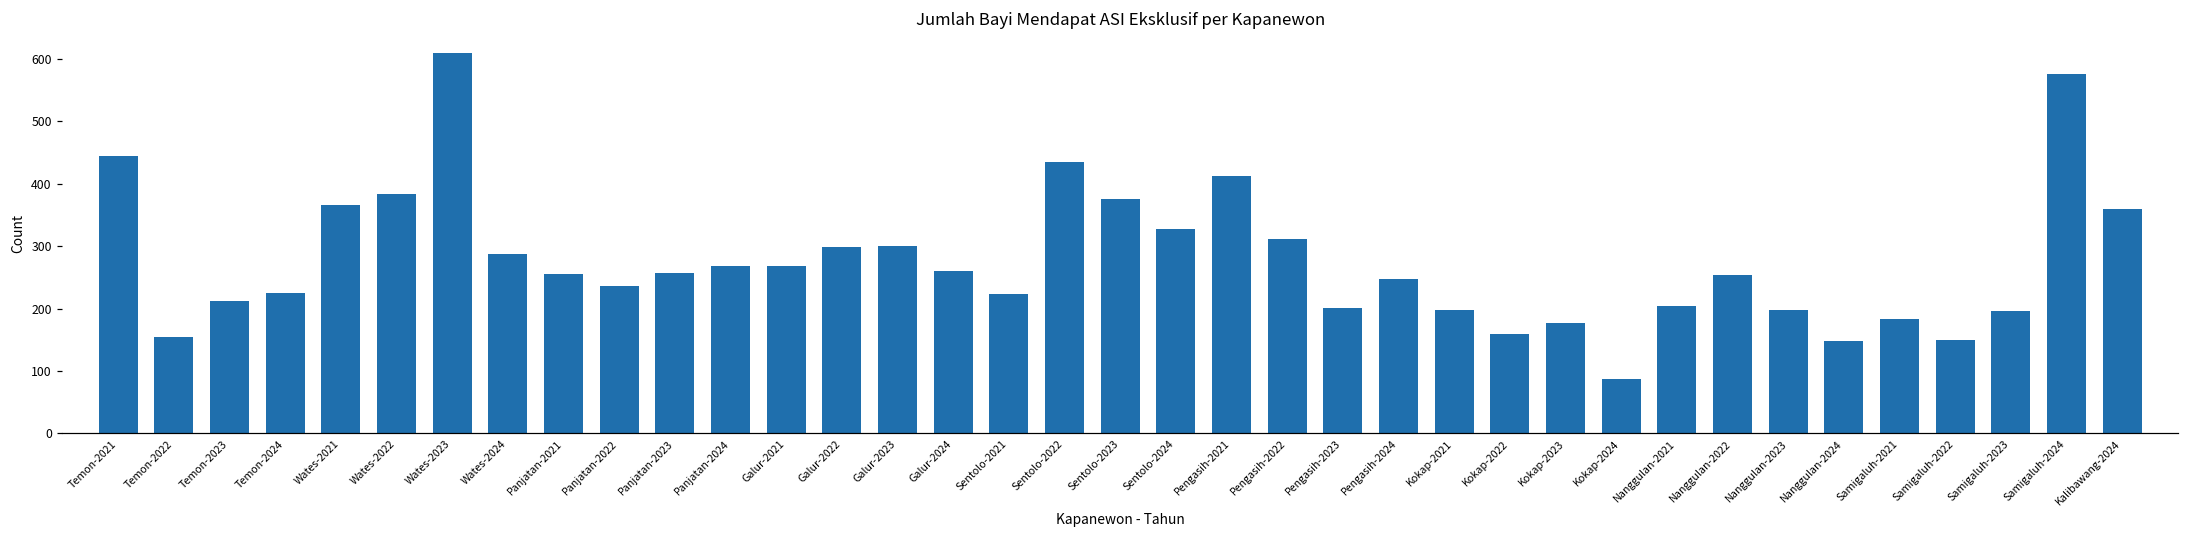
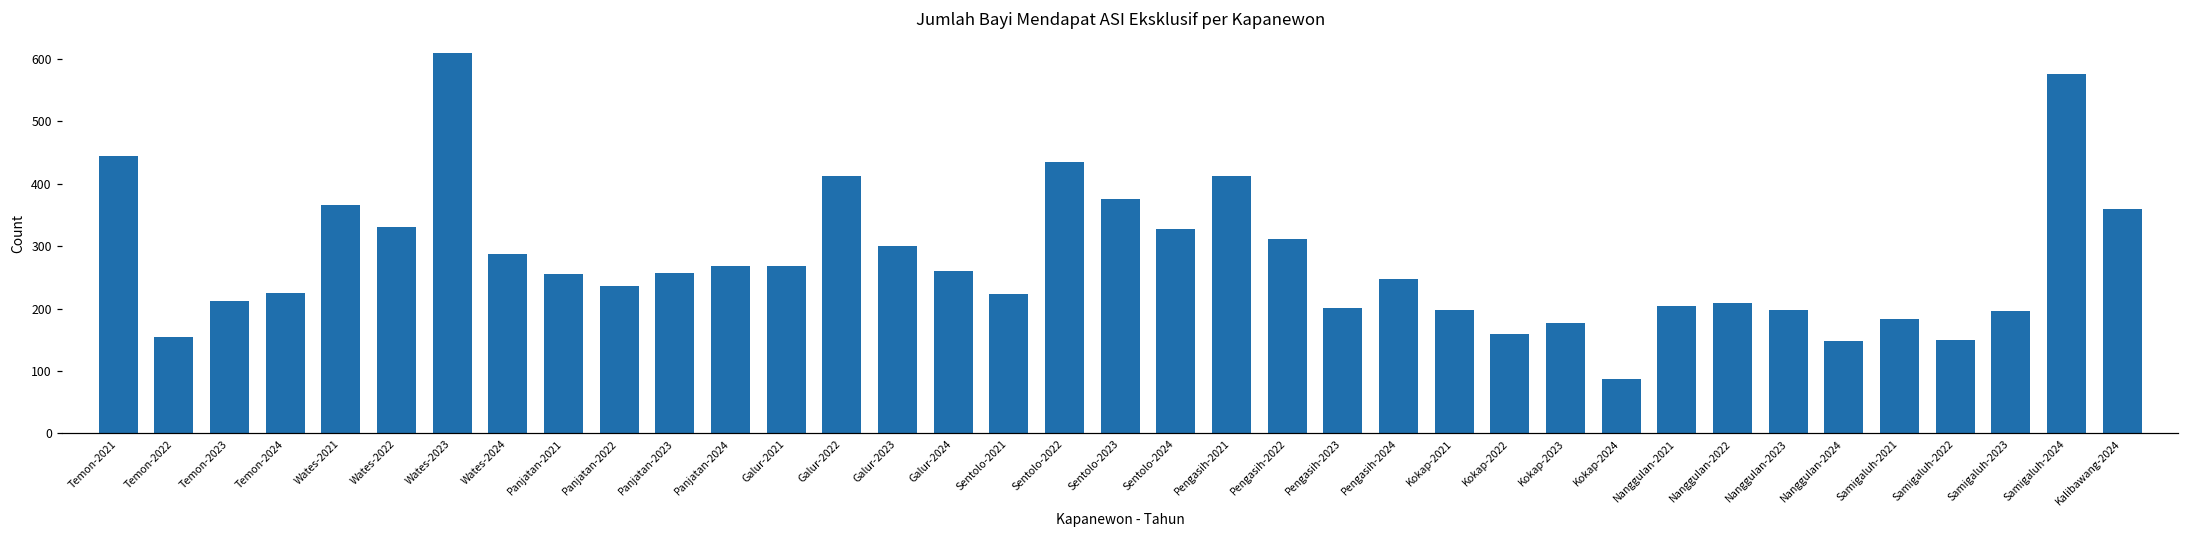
  {
    "Temon-2021": 450,
    "Temon-2022": 150,
    "Temon-2023": 210,
    "Temon-2024": 230,
    "Wates-2021": 370,
-   "Wates-2022": 380,
+   "Wates-2022": 330,
    "Wates-2023": 610,
    "Wates-2024": 290,
    "Panjatan-2021": 260,
    "Panjatan-2022": 240,
    "Panjatan-2023": 260,
    "Panjatan-2024": 270,
    "Galur-2021": 270,
-   "Galur-2022": 300,
+   "Galur-2022": 410,
    "Galur-2023": 300,
    "Galur-2024": 260,
    "Sentolo-2021": 220,
    "Sentolo-2022": 440,
    "Sentolo-2023": 380,
    "Sentolo-2024": 330,
    "Pengasih-2021": 410,
    "Pengasih-2022": 310,
    "Pengasih-2023": 200,
    "Pengasih-2024": 250,
    "Kokap-2021": 200,
    "Kokap-2022": 160,
    "Kokap-2023": 180,
    "Kokap-2024": 90,
    "Nanggulan-2021": 210,
-   "Nanggulan-2022": 250,
+   "Nanggulan-2022": 210,
    "Nanggulan-2023": 200,
    "Nanggulan-2024": 150,
    "Samigaluh-2021": 180,
    "Samigaluh-2022": 150,
    "Samigaluh-2023": 200,
    "Samigaluh-2024": 580,
    "Kalibawang-2024": 360
  }
